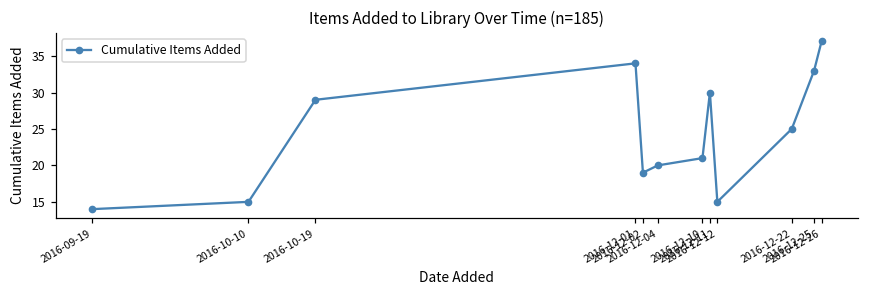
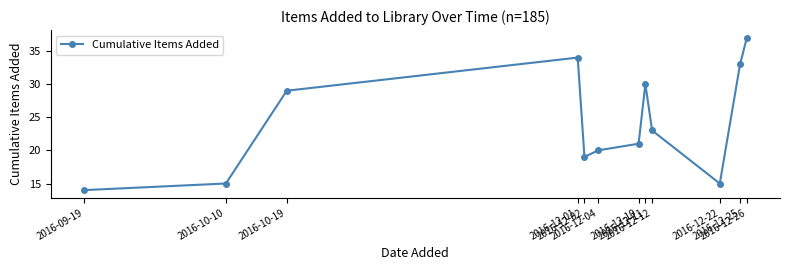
  {
    "2016-09-19": 14,
    "2016-10-10": 15,
    "2016-10-19": 29,
    "2016-12-01": 34,
    "2016-12-02": 19,
    "2016-12-04": 20,
    "2016-12-10": 21,
    "2016-12-11": 30,
-   "2016-12-12": 15,
-   "2016-12-22": 25,
+   "2016-12-12": 23,
+   "2016-12-22": 15,
    "2016-12-25": 33,
    "2016-12-26": 37
  }
